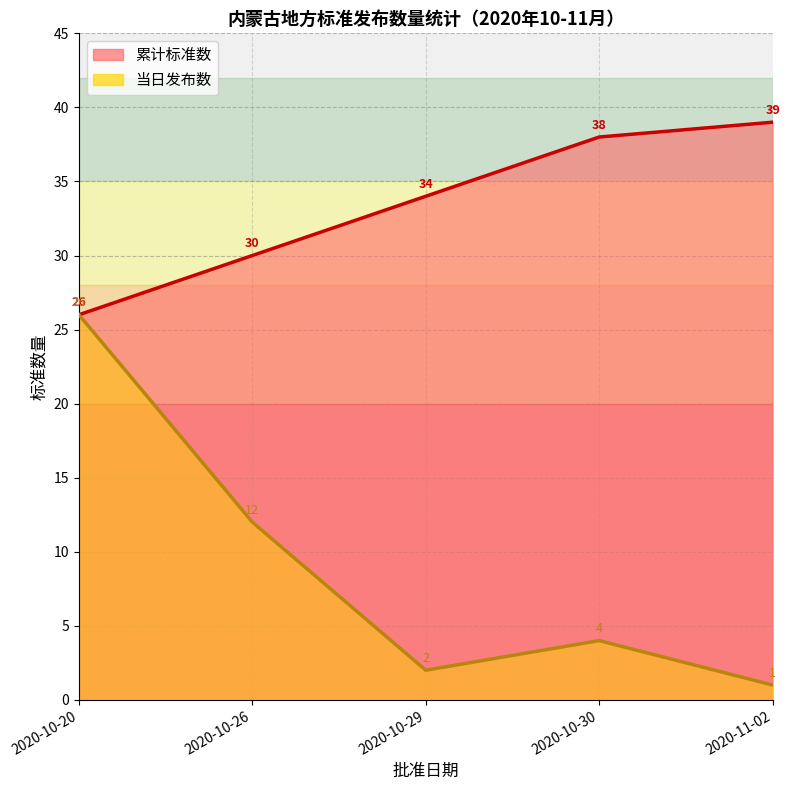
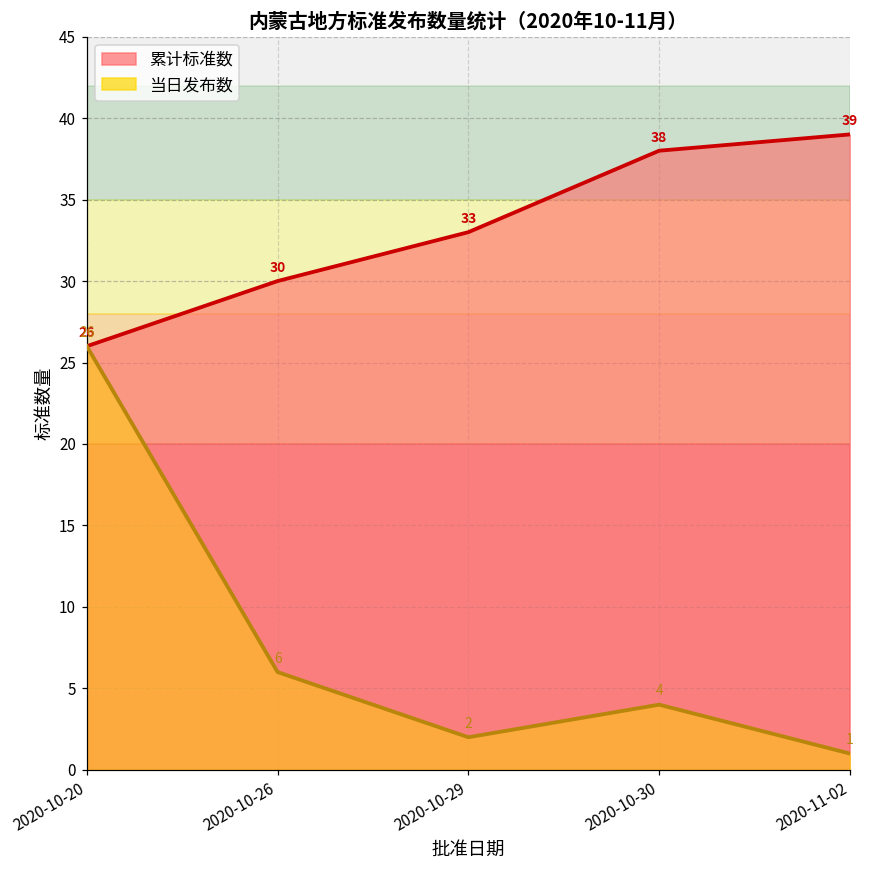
  {
    "累计标准数": {
      "2020-10-26": 30,
-     "2020-10-29": 34,
+     "2020-10-29": 33,
      "2020-10-30": 38,
      "2020-11-02": 39
    },
    "当日发布数": {
-     "2020-10-26": 12,
+     "2020-10-26": 6,
      "2020-10-29": 2,
      "2020-10-30": 4,
      "2020-11-02": 1
    }
  }
